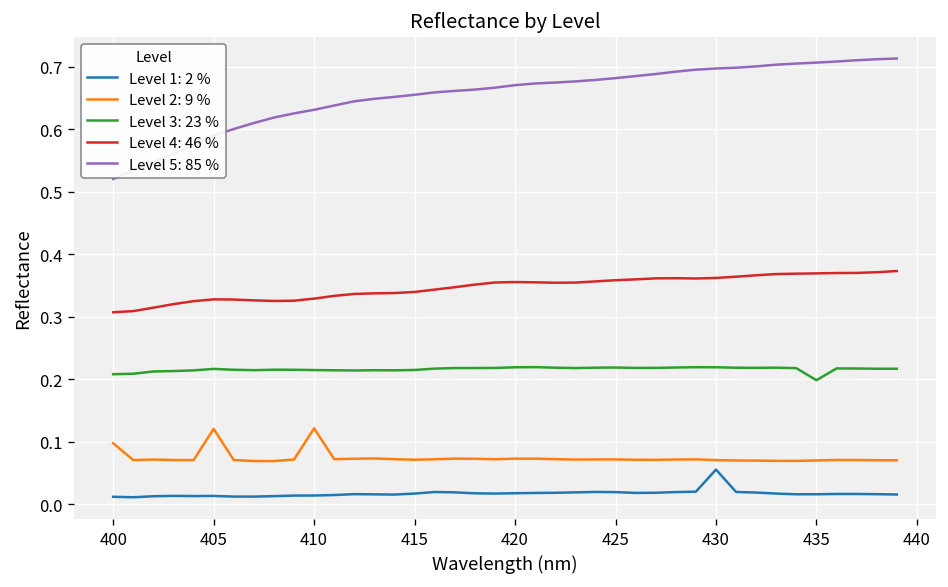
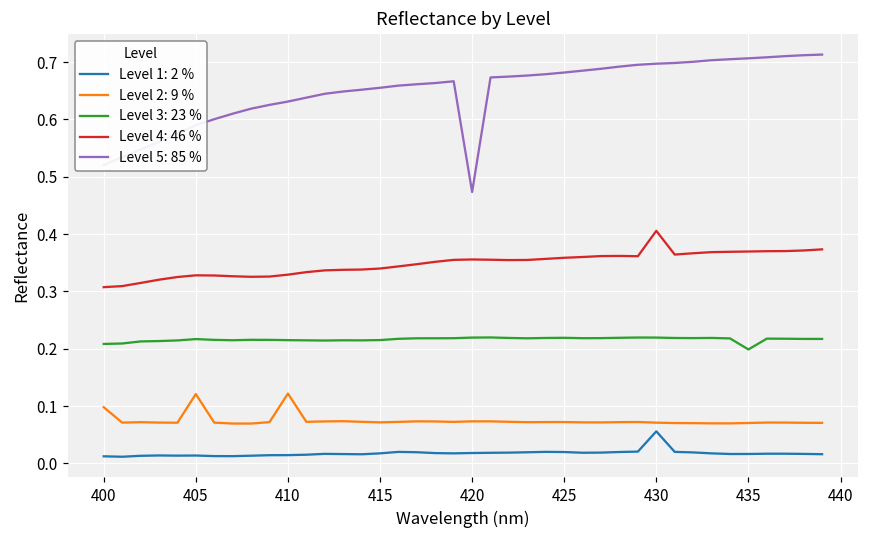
  {
    "Level 1: 2 %": {
      "400": 0.01,
      "405": 0.01,
      "410": 0.01,
      "415": 0.02,
      "420": 0.02,
      "425": 0.02,
      "430": 0.06,
      "435": 0.02
    },
    "Level 2: 9 %": {
      "400": 0.10,
      "405": 0.12,
      "410": 0.12,
      "415": 0.07,
      "420": 0.07,
      "425": 0.07,
      "430": 0.07,
      "435": 0.07
    },
    "Level 3: 23 %": {
      "400": 0.21,
      "405": 0.22,
      "410": 0.21,
      "415": 0.22,
      "420": 0.22,
      "425": 0.22,
      "430": 0.22,
      "435": 0.20
    },
    "Level 4: 46 %": {
      "400": 0.31,
      "405": 0.33,
      "410": 0.33,
      "415": 0.34,
      "420": 0.36,
      "425": 0.36,
-     "430": 0.36,
+     "430": 0.41,
      "435": 0.37
    },
    "Level 5: 85 %": {
      "410": 0.63,
      "415": 0.66,
-     "420": 0.67,
+     "420": 0.47,
      "425": 0.68,
      "430": 0.70,
      "435": 0.71
    }
  }
